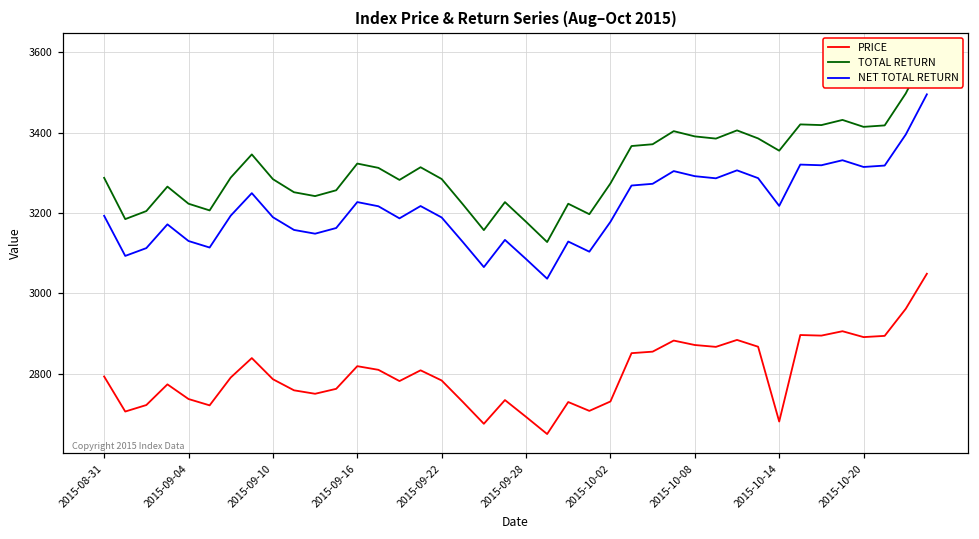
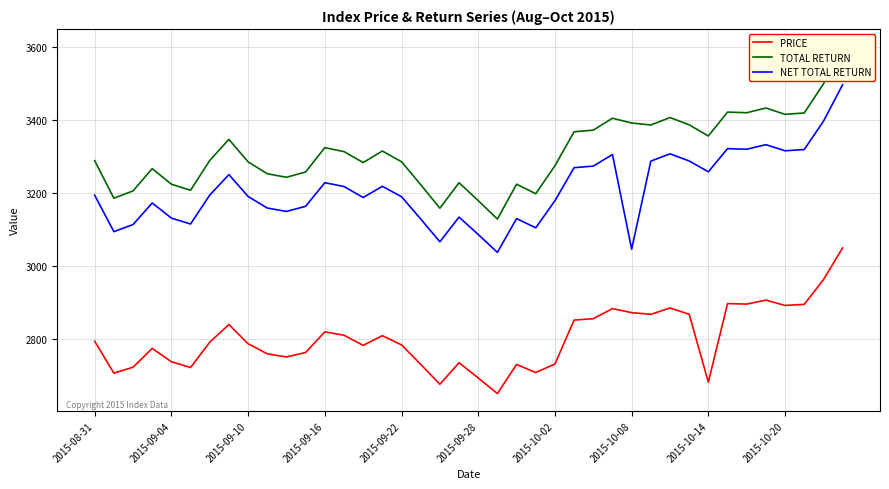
  {
    "PRICE": {
      "2015-08-31": 2790,
      "2015-09-04": 2740,
      "2015-09-10": 2790,
      "2015-09-16": 2820,
      "2015-09-22": 2780,
      "2015-09-28": 2690,
      "2015-10-02": 2730,
      "2015-10-08": 2870,
      "2015-10-14": 2680,
      "2015-10-20": 2890
    },
    "TOTAL RETURN": {
      "2015-08-31": 3290,
      "2015-09-04": 3220,
      "2015-09-10": 3280,
      "2015-09-16": 3320,
      "2015-09-22": 3280,
      "2015-09-28": 3180,
      "2015-10-02": 3270,
      "2015-10-08": 3390,
      "2015-10-14": 3360,
      "2015-10-20": 3410
    },
    "NET TOTAL RETURN": {
      "2015-08-31": 3190,
      "2015-09-04": 3130,
      "2015-09-10": 3190,
      "2015-09-16": 3230,
      "2015-09-22": 3190,
      "2015-09-28": 3090,
      "2015-10-02": 3180,
-     "2015-10-08": 3290,
-     "2015-10-14": 3220,
+     "2015-10-08": 3040,
+     "2015-10-14": 3260,
      "2015-10-20": 3310
    }
  }
